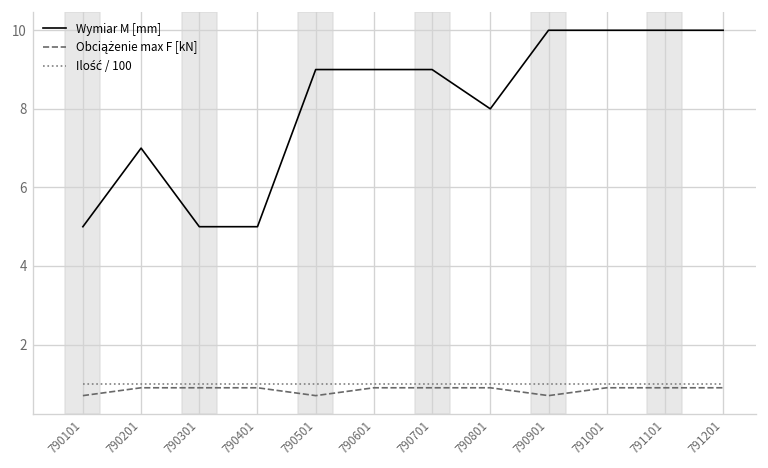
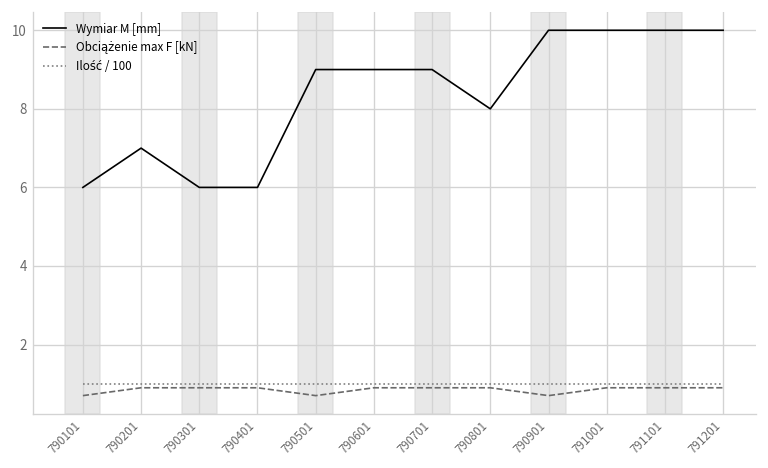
  {
    "Wymiar M [mm]": {
-     "790101": 5,
+     "790101": 6,
      "790201": 7,
-     "790301": 5,
-     "790401": 5,
+     "790301": 6,
+     "790401": 6,
      "790501": 9,
      "790601": 9,
      "790701": 9,
      "790801": 8,
      "790901": 10,
      "791001": 10,
      "791101": 10,
      "791201": 10
    }
  }
